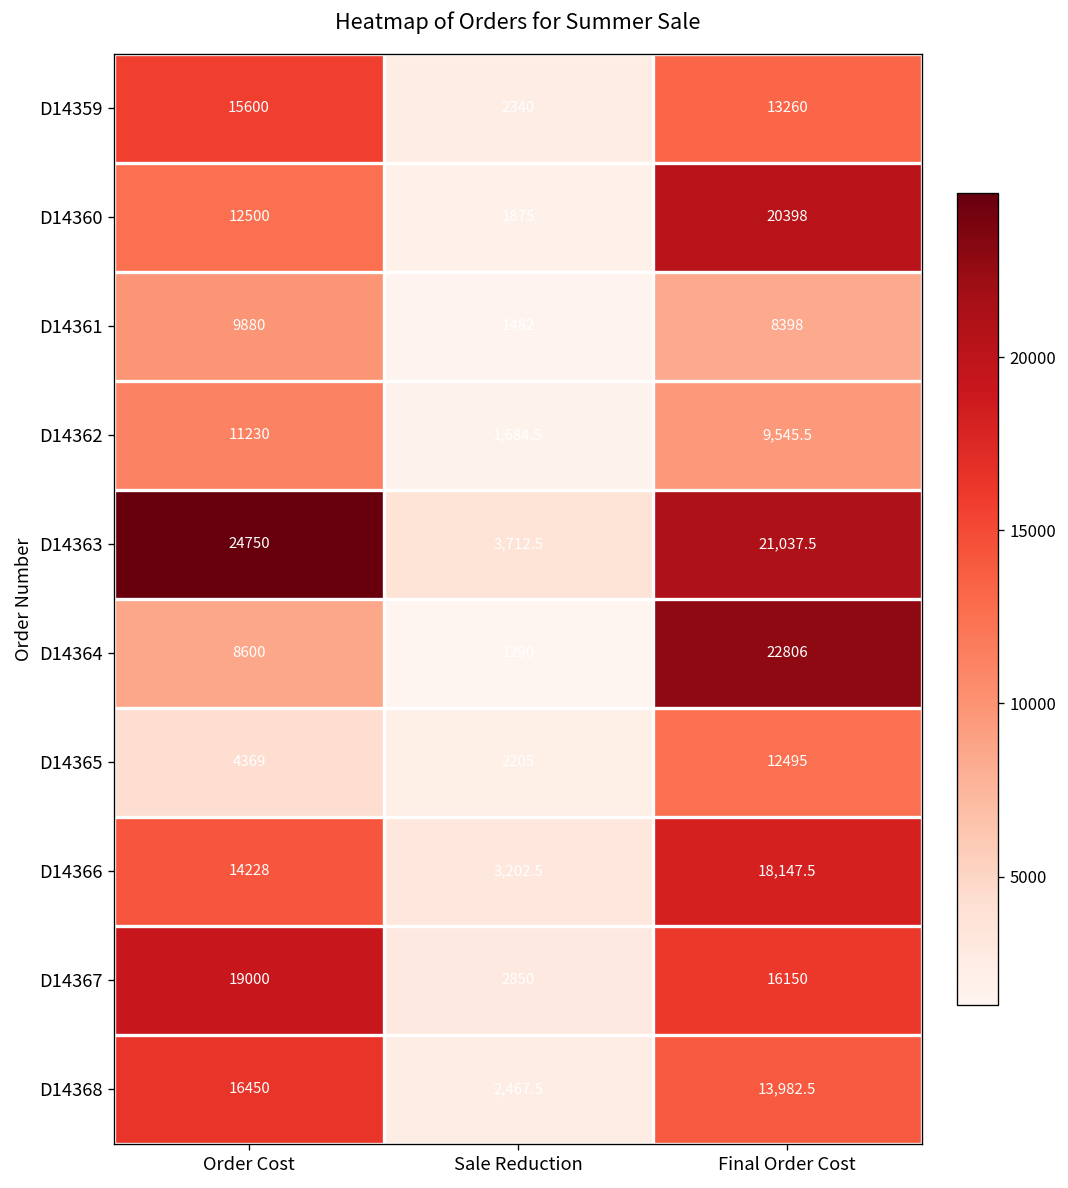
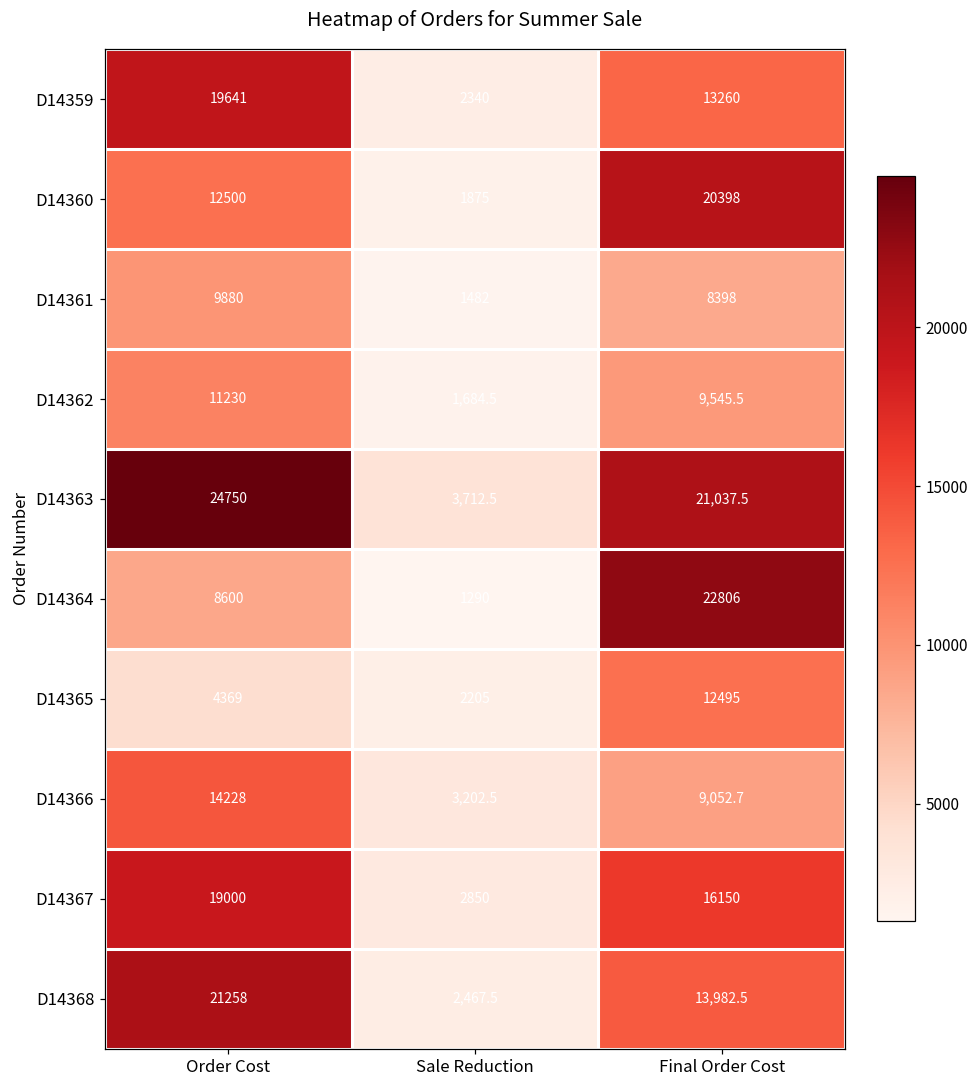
  {
    "D14359": {
-     "Order Cost": "15600",
+     "Order Cost": "19641",
      "Final Order Cost": "13260"
    },
    "D14360": {
      "Order Cost": "12500",
      "Final Order Cost": "20398"
    },
    "D14361": {
      "Order Cost": "9880",
      "Final Order Cost": "8398"
    },
    "D14362": {
      "Order Cost": "11230",
      "Final Order Cost": "9,545.5"
    },
    "D14363": {
      "Order Cost": "24750",
      "Final Order Cost": "21,037.5"
    },
    "D14364": {
      "Order Cost": "8600",
      "Final Order Cost": "22806"
    },
    "D14365": {
      "Final Order Cost": "12495"
    },
    "D14366": {
      "Order Cost": "14228",
-     "Final Order Cost": "18,147.5"
+     "Final Order Cost": "9,052.7"
    },
    "D14367": {
      "Order Cost": "19000",
      "Final Order Cost": "16150"
    },
    "D14368": {
-     "Order Cost": "16450",
+     "Order Cost": "21258",
      "Final Order Cost": "13,982.5"
    }
  }
